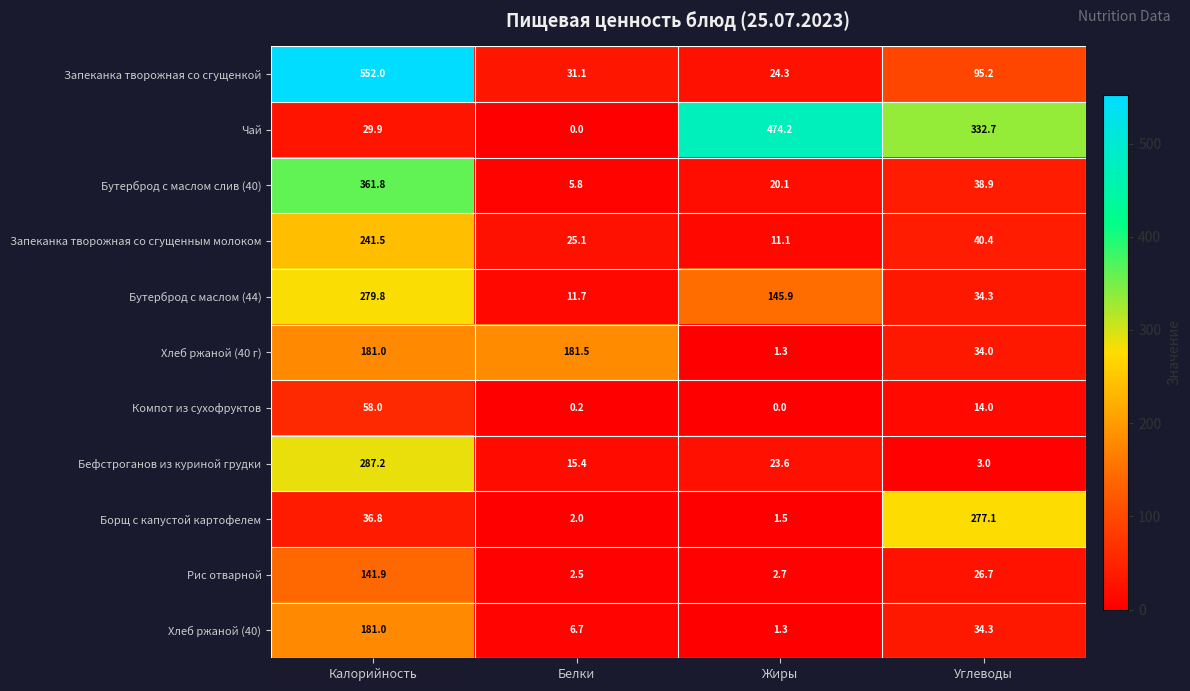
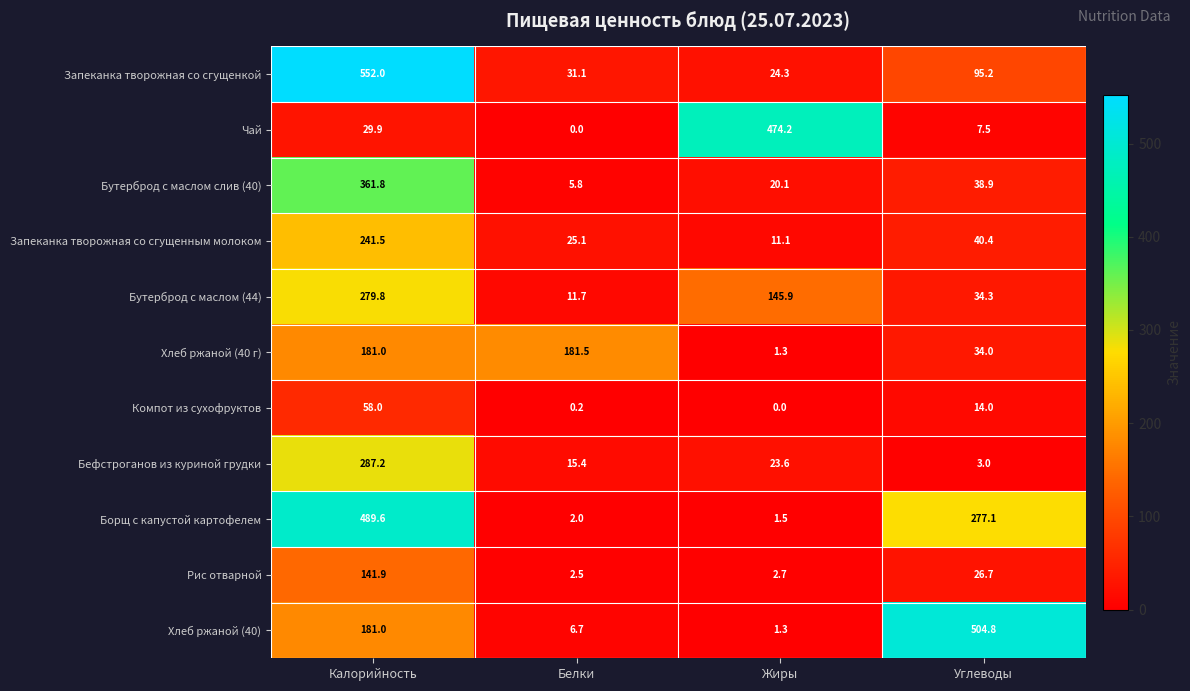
  {
    "Запеканка творожная со сгущенкой": {
      "Калорийность": 552.0,
      "Белки": 31.1,
      "Жиры": 24.3,
      "Углеводы": 95.2
    },
    "Чай": {
      "Калорийность": 29.9,
      "Белки": 0.0,
      "Жиры": 474.2,
-     "Углеводы": 332.7
+     "Углеводы": 7.5
    },
    "Бутерброд с маслом слив (40)": {
      "Калорийность": 361.8,
      "Белки": 5.8,
      "Жиры": 20.1,
      "Углеводы": 38.9
    },
    "Запеканка творожная со сгущенным молоком": {
      "Калорийность": 241.5,
      "Белки": 25.1,
      "Жиры": 11.1,
      "Углеводы": 40.4
    },
    "Бутерброд с маслом (44)": {
      "Калорийность": 279.8,
      "Белки": 11.7,
      "Жиры": 145.9,
      "Углеводы": 34.3
    },
    "Хлеб ржаной (40 г)": {
      "Калорийность": 181.0,
      "Белки": 181.5,
      "Жиры": 1.3,
      "Углеводы": 34.0
    },
    "Компот из сухофруктов": {
      "Калорийность": 58.0,
      "Белки": 0.2,
      "Жиры": 0.0,
      "Углеводы": 14.0
    },
    "Бефстроганов из куриной грудки": {
      "Калорийность": 287.2,
      "Белки": 15.4,
      "Жиры": 23.6,
      "Углеводы": 3.0
    },
    "Борщ с капустой картофелем": {
-     "Калорийность": 36.8,
+     "Калорийность": 489.6,
      "Белки": 2.0,
      "Жиры": 1.5,
      "Углеводы": 277.1
    },
    "Рис отварной": {
      "Калорийность": 141.9,
      "Белки": 2.5,
      "Жиры": 2.7,
      "Углеводы": 26.7
    },
    "Хлеб ржаной (40)": {
      "Калорийность": 181.0,
      "Белки": 6.7,
      "Жиры": 1.3,
-     "Углеводы": 34.3
+     "Углеводы": 504.8
    }
  }
